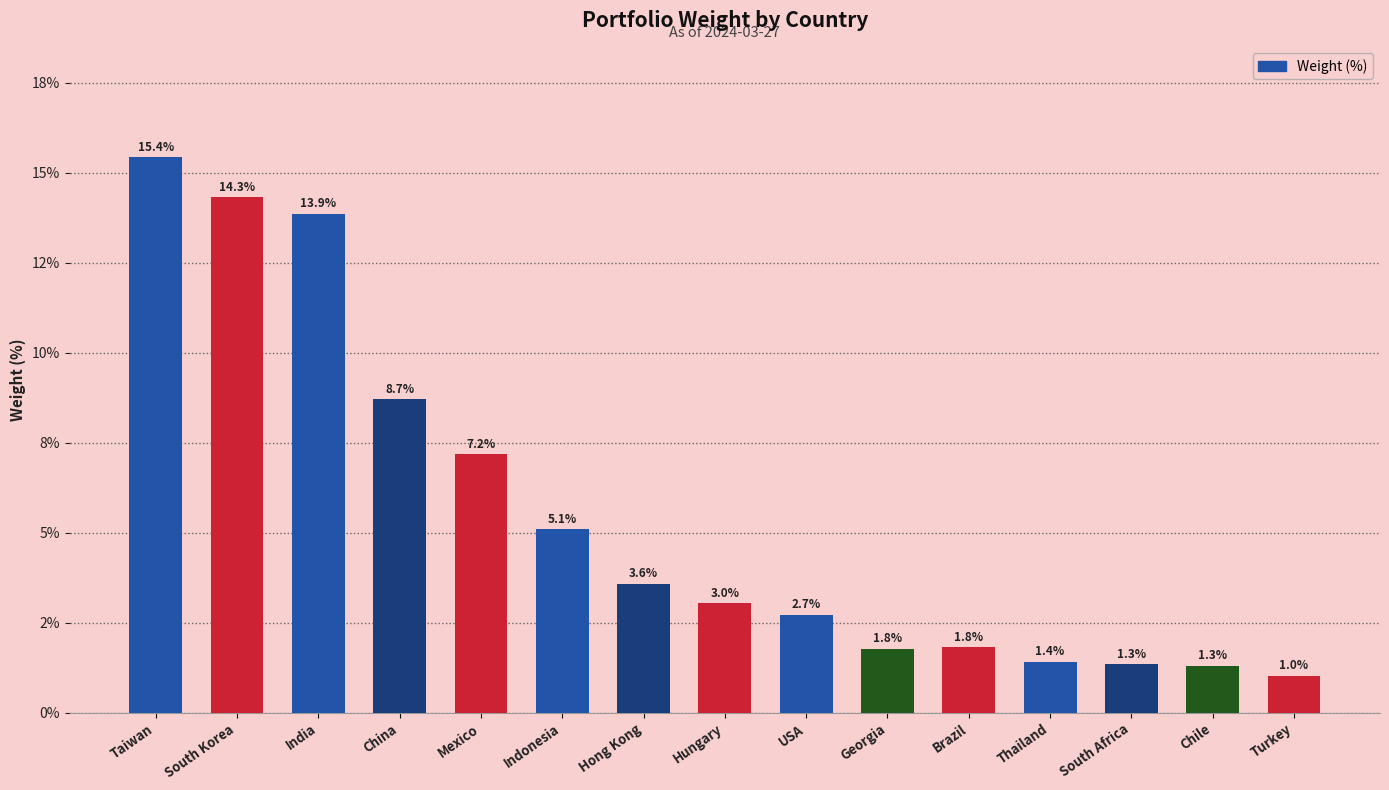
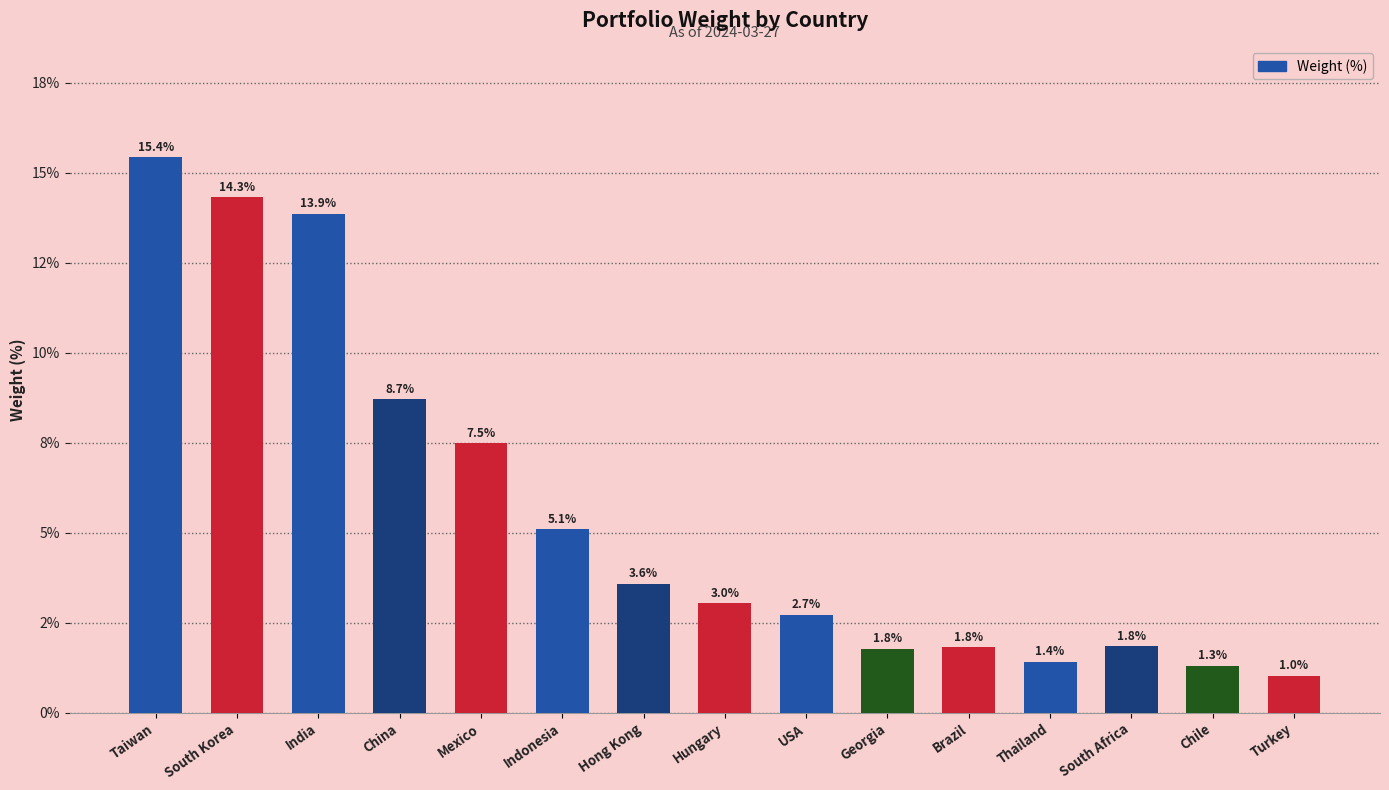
  {
    "Taiwan": "15.4%",
    "South Korea": "14.3%",
    "India": "13.9%",
    "China": "8.7%",
-   "Mexico": "7.2%",
+   "Mexico": "7.5%",
    "Indonesia": "5.1%",
    "Hong Kong": "3.6%",
    "Hungary": "3.0%",
    "USA": "2.7%",
    "Georgia": "1.8%",
    "Brazil": "1.8%",
    "Thailand": "1.4%",
-   "South Africa": "1.3%",
+   "South Africa": "1.8%",
    "Chile": "1.3%",
    "Turkey": "1.0%"
  }
